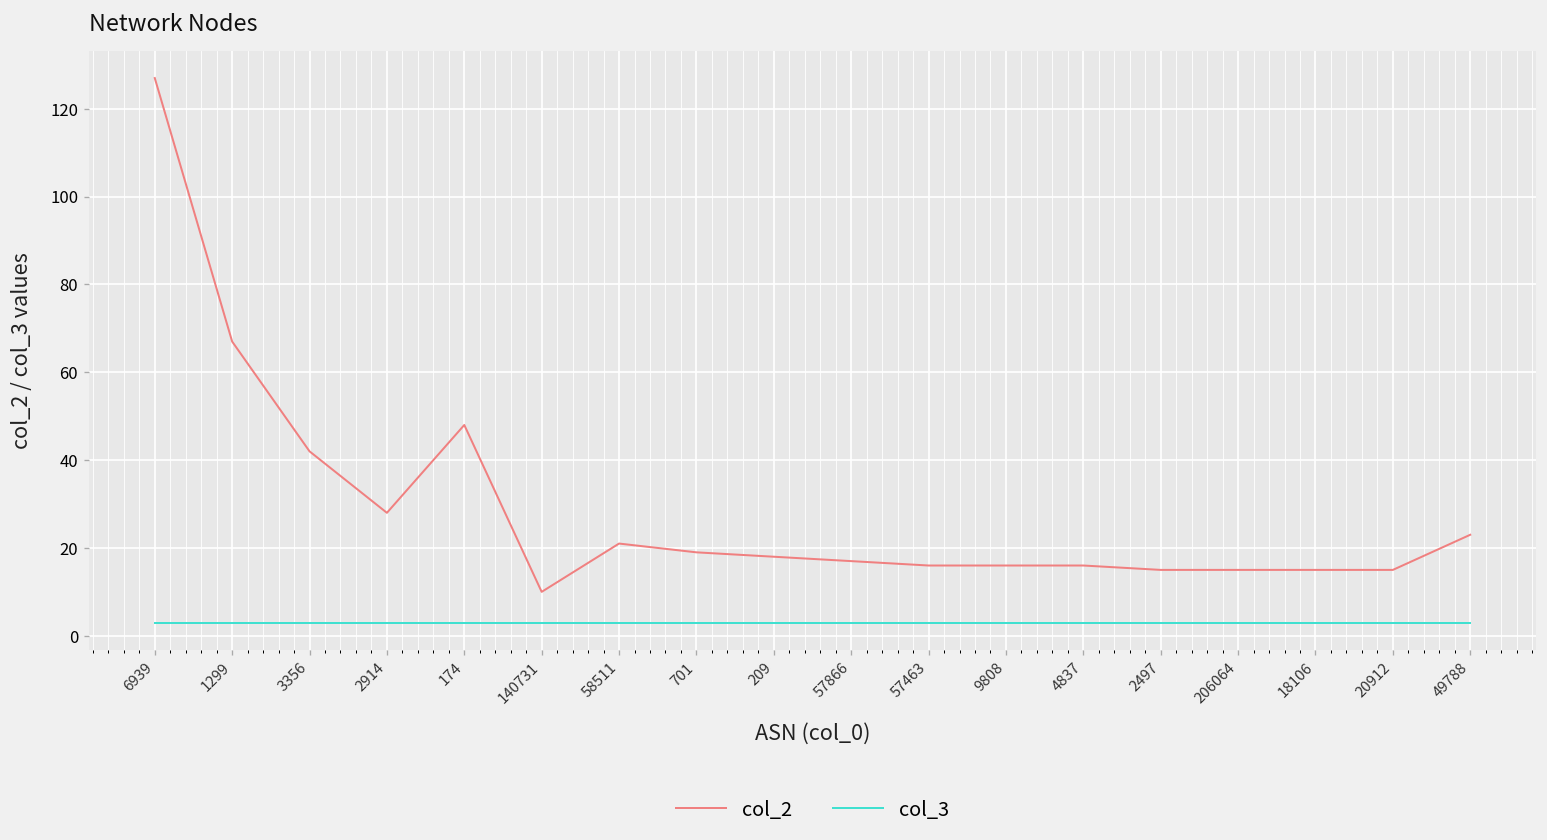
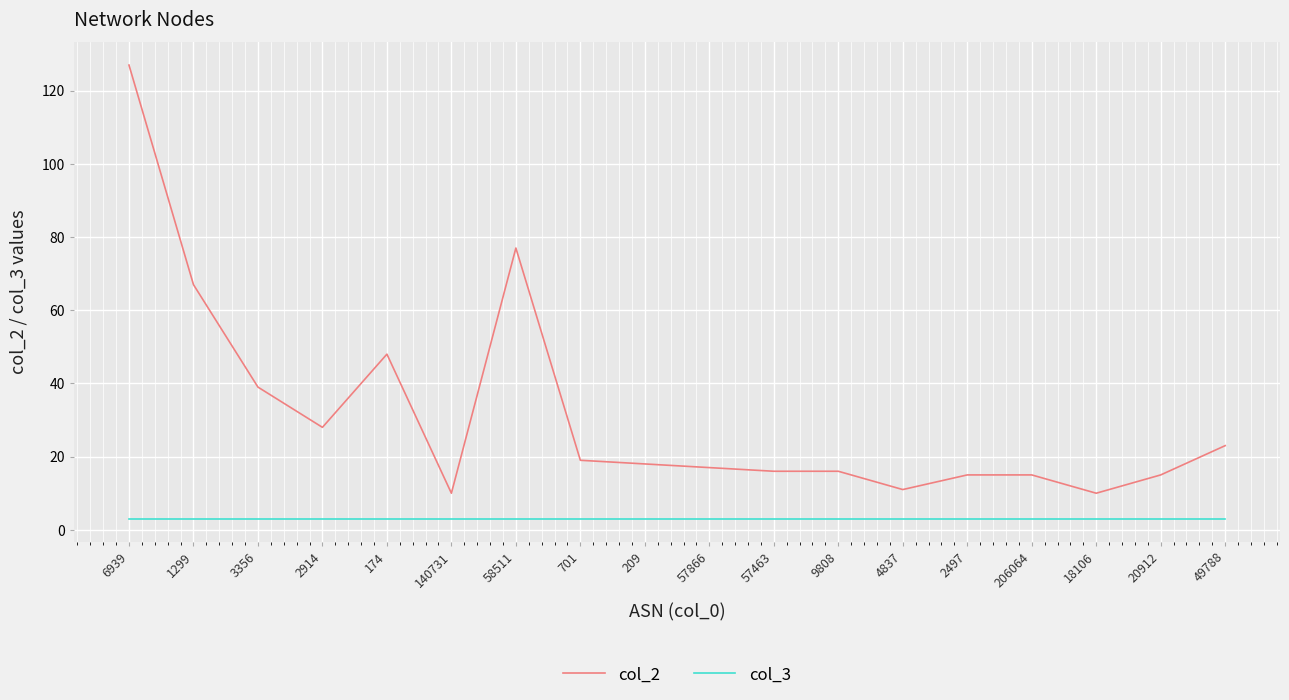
  {
    "col_2": {
      "6939": 127,
      "1299": 67,
-     "3356": 42,
+     "3356": 39,
      "2914": 28,
      "174": 48,
      "140731": 10,
-     "58511": 21,
+     "58511": 77,
      "701": 19,
      "209": 18,
      "57866": 17,
      "57463": 16,
      "9808": 16,
-     "4837": 16,
+     "4837": 11,
      "2497": 15,
      "206064": 15,
-     "18106": 15,
+     "18106": 10,
      "20912": 15,
      "49788": 23
    },
    "col_3": {
      "6939": 3,
      "1299": 3,
      "3356": 3,
      "2914": 3,
      "174": 3,
      "140731": 3,
      "58511": 3,
      "701": 3,
      "209": 3,
      "57866": 3,
      "57463": 3,
      "9808": 3,
      "4837": 3,
      "2497": 3,
      "206064": 3,
      "18106": 3,
      "20912": 3,
      "49788": 3
    }
  }
